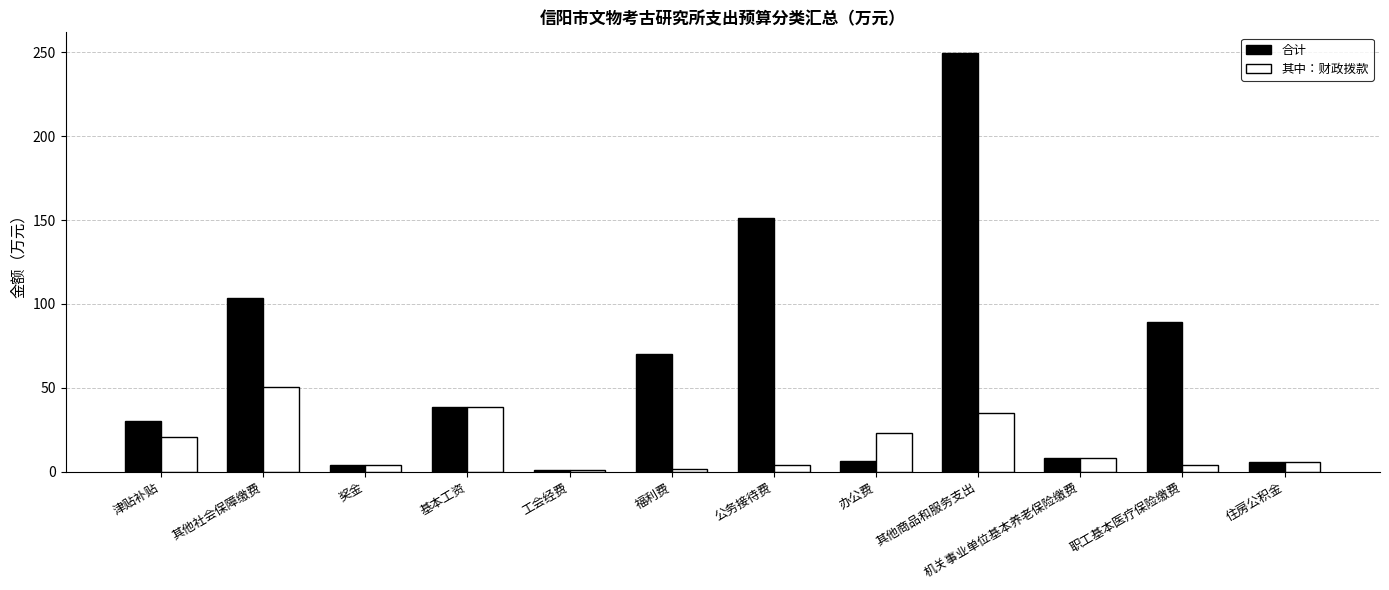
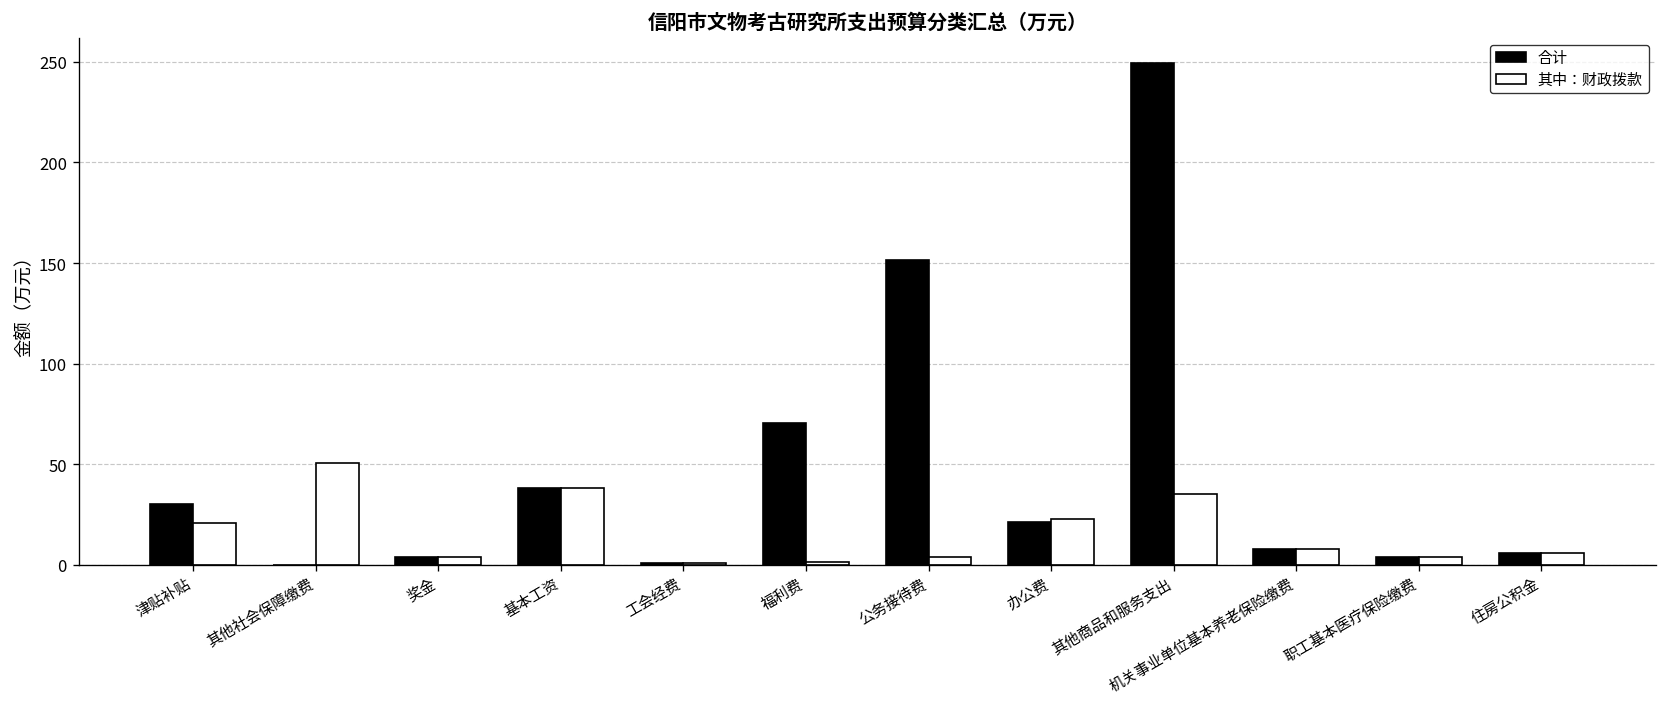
  {
    "合计": {
      "津贴补贴": 30,
-     "其他社会保障缴费": 103,
+     "其他社会保障缴费": 0,
      "奖金": 4,
      "基本工资": 38,
      "福利费": 70,
      "公务接待费": 151,
-     "办公费": 6,
+     "办公费": 21,
      "其他商品和服务支出": 249,
      "机关事业单位基本养老保险缴费": 8,
-     "职工基本医疗保险缴费": 89,
+     "职工基本医疗保险缴费": 4,
      "住房公积金": 6
    },
    "其中：财政拨款": {
      "津贴补贴": 21,
      "其他社会保障缴费": 51,
      "奖金": 4,
      "基本工资": 38,
      "公务接待费": 4,
      "办公费": 23,
      "其他商品和服务支出": 35,
      "机关事业单位基本养老保险缴费": 8,
      "职工基本医疗保险缴费": 4,
      "住房公积金": 6
    }
  }
